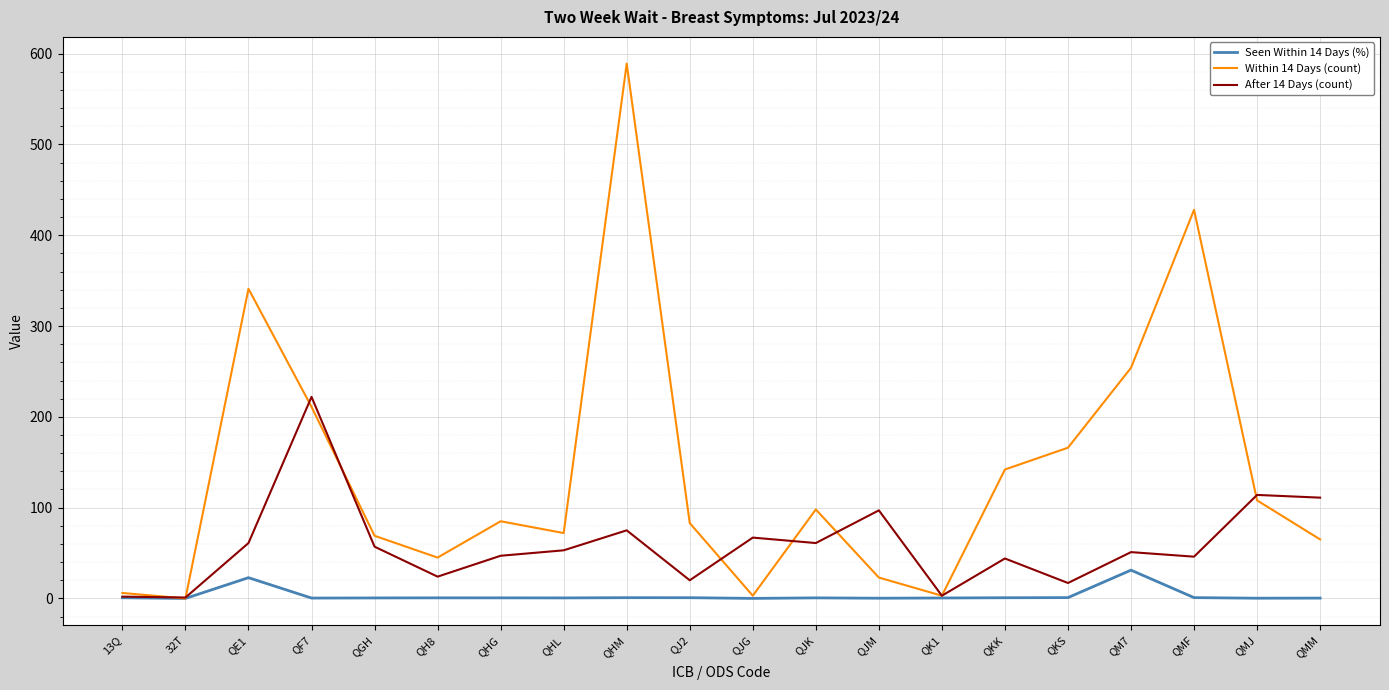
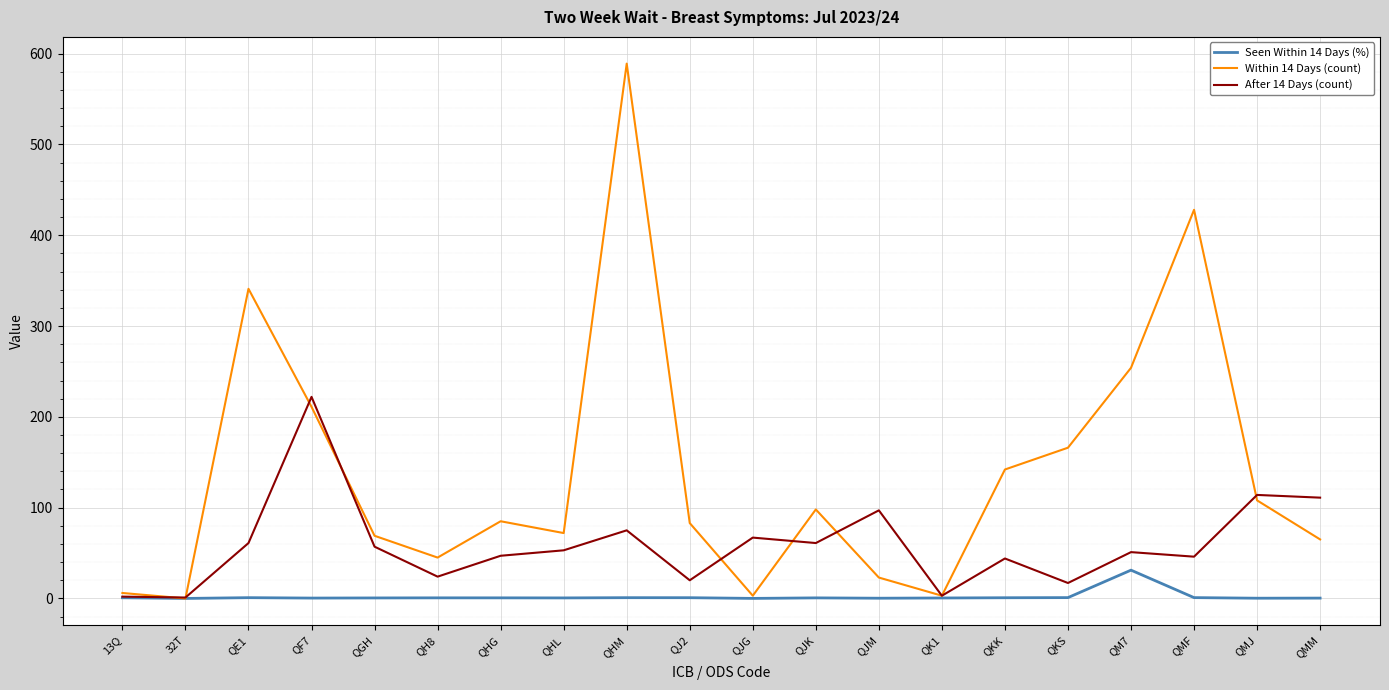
  {
    "Seen Within 14 Days (%)": {
-     "QE1": 20,
+     "QE1": 0,
      "QF7": 0,
      "QGH": 0,
      "QH8": 0,
      "QHG": 0,
      "QHL": 0,
      "QHM": 0,
      "QJ2": 0,
      "QJG": 0,
      "QJK": 0,
      "QJM": 0,
      "QKK": 0,
      "QKS": 0,
      "QM7": 30,
      "QMF": 0,
      "QMJ": 0,
      "QMM": 0
    },
    "Within 14 Days (count)": {
      "13Q": 10,
      "QE1": 340,
      "QF7": 210,
      "QGH": 70,
      "QH8": 50,
      "QHG": 90,
      "QHL": 70,
      "QHM": 590,
      "QJ2": 80,
      "QJG": 0,
      "QJK": 100,
      "QJM": 20,
      "QKK": 140,
      "QKS": 170,
      "QM7": 250,
      "QMF": 430,
      "QMJ": 110,
      "QMM": 70
    },
    "After 14 Days (count)": {
      "QE1": 60,
      "QF7": 220,
      "QGH": 60,
      "QH8": 20,
      "QHG": 50,
      "QHL": 50,
      "QHM": 80,
      "QJ2": 20,
      "QJG": 70,
      "QJK": 60,
      "QJM": 100,
      "QKK": 40,
      "QKS": 20,
      "QM7": 50,
      "QMF": 50,
      "QMJ": 110,
      "QMM": 110
    }
  }
